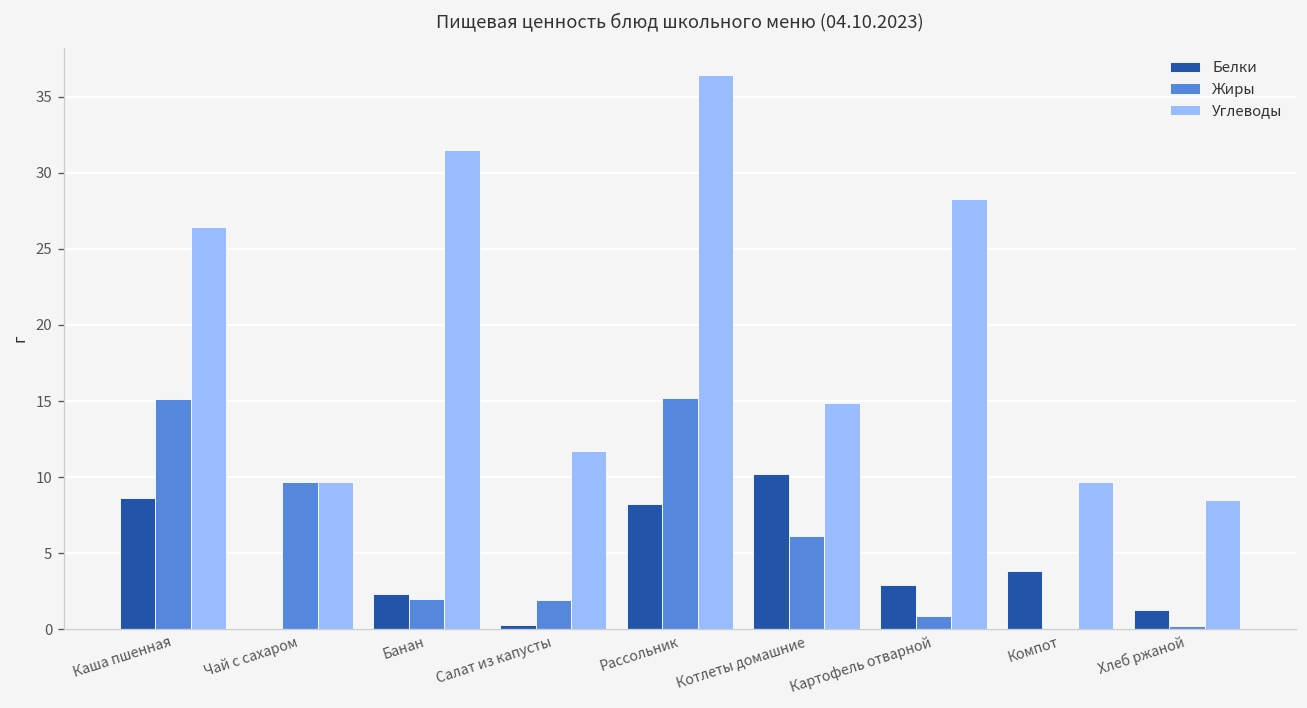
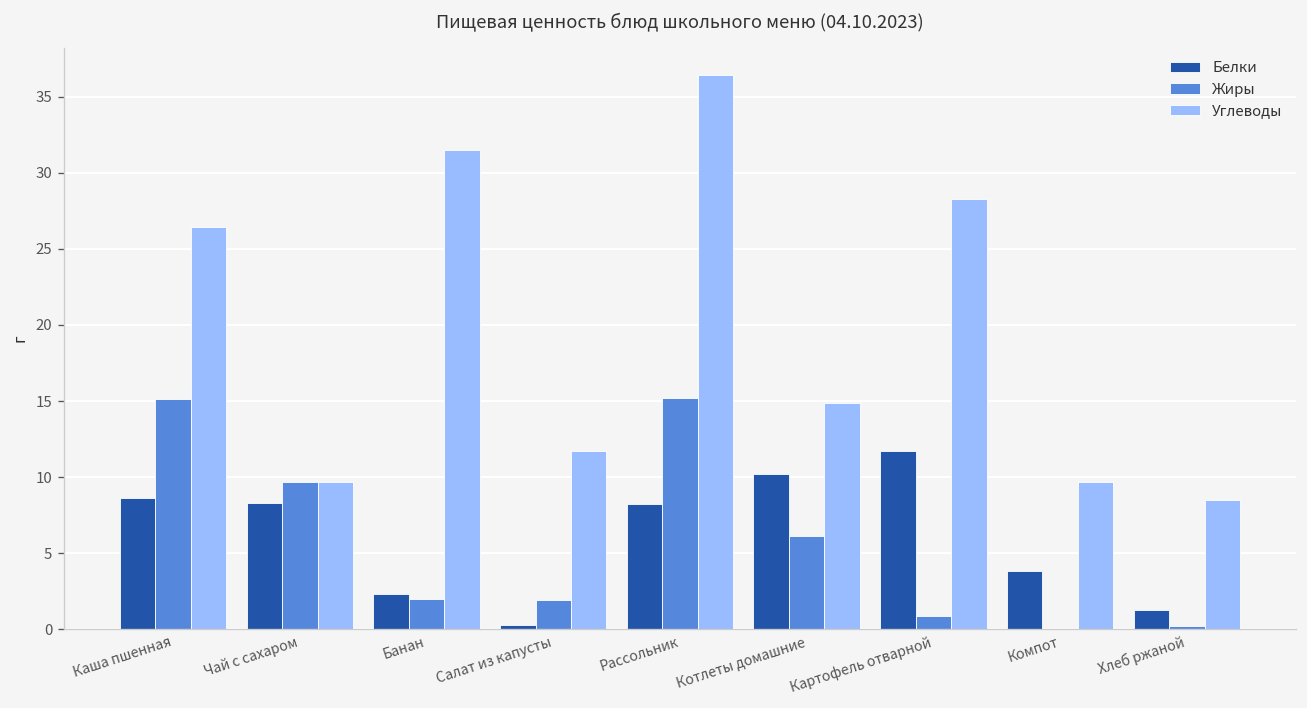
  {
    "Белки": {
      "Каша пшенная": 8.6,
-     "Чай с сахаром": 0.0,
+     "Чай с сахаром": 8.3,
      "Банан": 2.3,
      "Салат из капусты": 0.3,
      "Рассольник": 8.2,
      "Котлеты домашние": 10.2,
-     "Картофель отварной": 2.9,
+     "Картофель отварной": 11.7,
      "Компот": 3.8,
      "Хлеб ржаной": 1.3
    },
    "Жиры": {
      "Каша пшенная": 15.1,
      "Чай с сахаром": 9.7,
      "Банан": 2.0,
      "Салат из капусты": 1.9,
      "Рассольник": 15.2,
      "Котлеты домашние": 6.1,
      "Картофель отварной": 0.9,
      "Компот": 0.0,
      "Хлеб ржаной": 0.2
    },
    "Углеводы": {
      "Каша пшенная": 26.4,
      "Чай с сахаром": 9.7,
      "Банан": 31.5,
      "Салат из капусты": 11.7,
      "Рассольник": 36.4,
      "Котлеты домашние": 14.9,
      "Картофель отварной": 28.3,
      "Компот": 9.7,
      "Хлеб ржаной": 8.5
    }
  }
